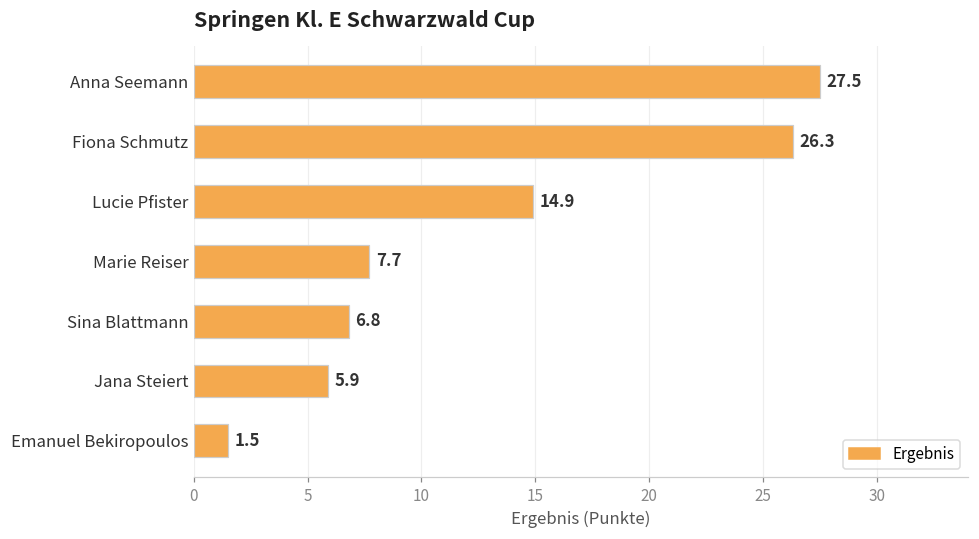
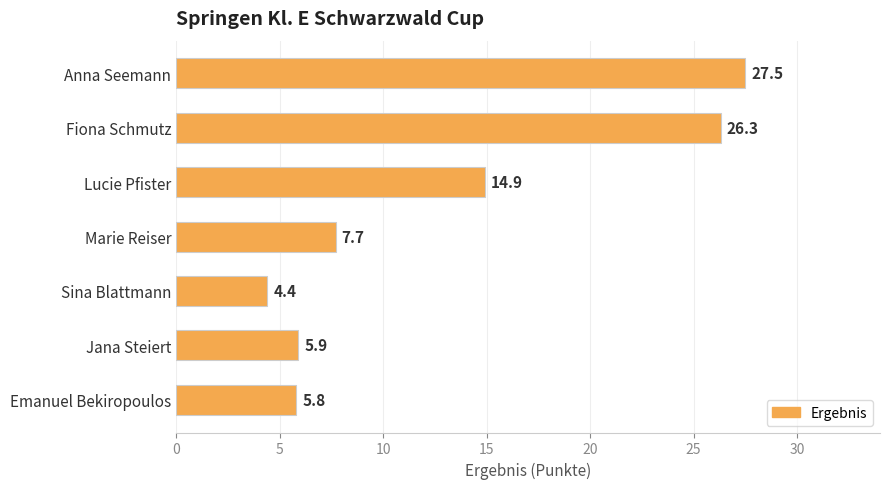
  {
    "Anna Seemann": 27.5,
    "Fiona Schmutz": 26.3,
    "Lucie Pfister": 14.9,
    "Marie Reiser": 7.7,
-   "Sina Blattmann": 6.8,
+   "Sina Blattmann": 4.4,
    "Jana Steiert": 5.9,
-   "Emanuel Bekiropoulos": 1.5
+   "Emanuel Bekiropoulos": 5.8
  }
